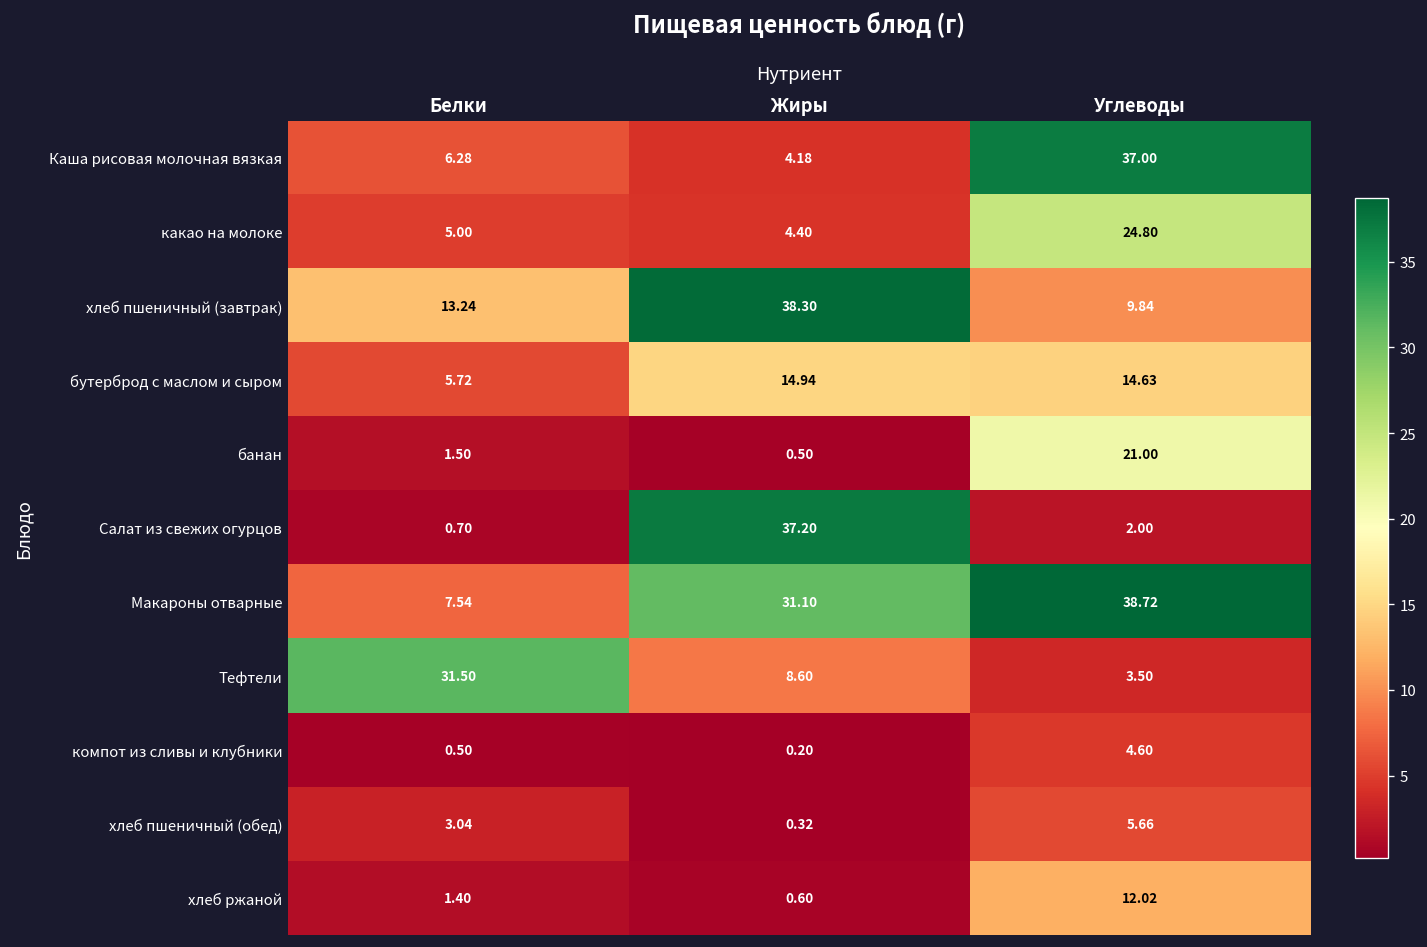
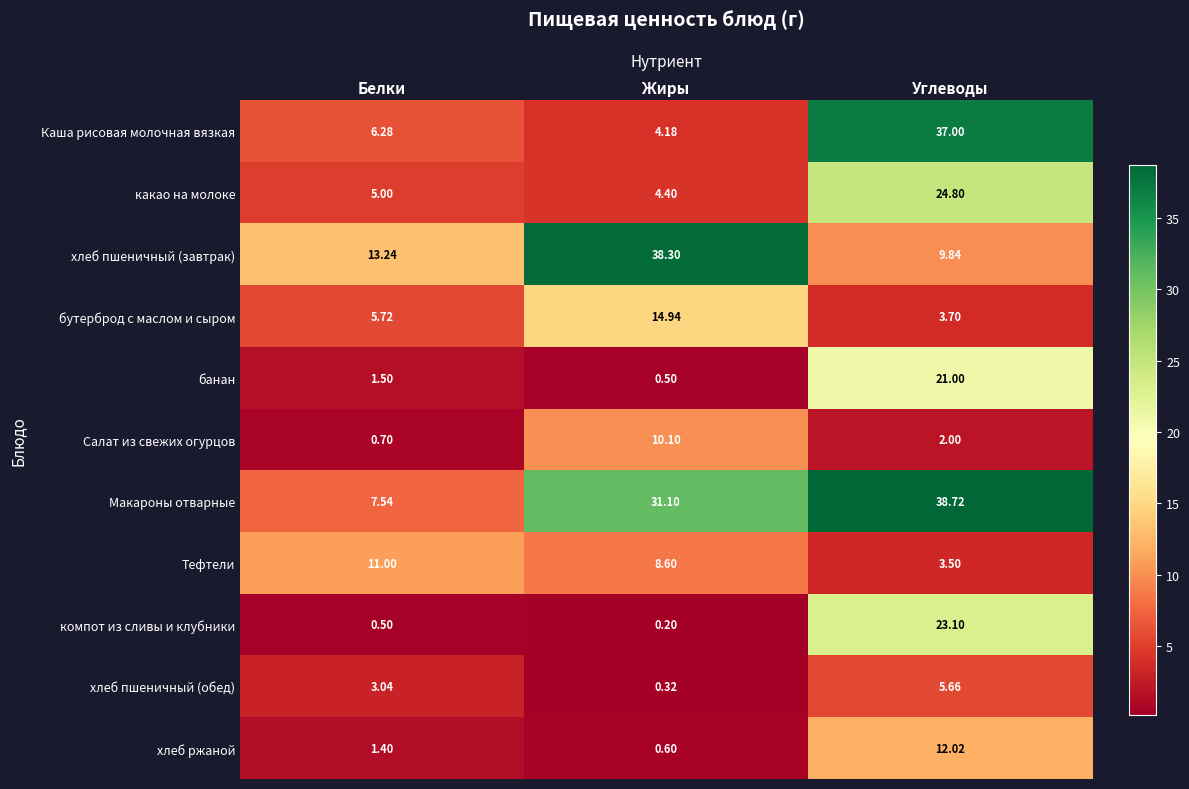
  {
    "Каша рисовая молочная вязкая": {
      "Белки": 6.28,
      "Жиры": 4.18,
      "Углеводы": 37.00
    },
    "какао на молоке": {
      "Белки": 5.00,
      "Жиры": 4.40,
      "Углеводы": 24.80
    },
    "хлеб пшеничный (завтрак)": {
      "Белки": 13.24,
      "Жиры": 38.30,
      "Углеводы": 9.84
    },
    "бутерброд с маслом и сыром": {
      "Белки": 5.72,
      "Жиры": 14.94,
-     "Углеводы": 14.63
+     "Углеводы": 3.70
    },
    "банан": {
      "Белки": 1.50,
      "Жиры": 0.50,
      "Углеводы": 21.00
    },
    "Салат из свежих огурцов": {
      "Белки": 0.70,
-     "Жиры": 37.20,
+     "Жиры": 10.10,
      "Углеводы": 2.00
    },
    "Макароны отварные": {
      "Белки": 7.54,
      "Жиры": 31.10,
      "Углеводы": 38.72
    },
    "Тефтели": {
-     "Белки": 31.50,
+     "Белки": 11.00,
      "Жиры": 8.60,
      "Углеводы": 3.50
    },
    "компот из сливы и клубники": {
      "Белки": 0.50,
      "Жиры": 0.20,
-     "Углеводы": 4.60
+     "Углеводы": 23.10
    },
    "хлеб пшеничный (обед)": {
      "Белки": 3.04,
      "Жиры": 0.32,
      "Углеводы": 5.66
    },
    "хлеб ржаной": {
      "Белки": 1.40,
      "Жиры": 0.60,
      "Углеводы": 12.02
    }
  }
